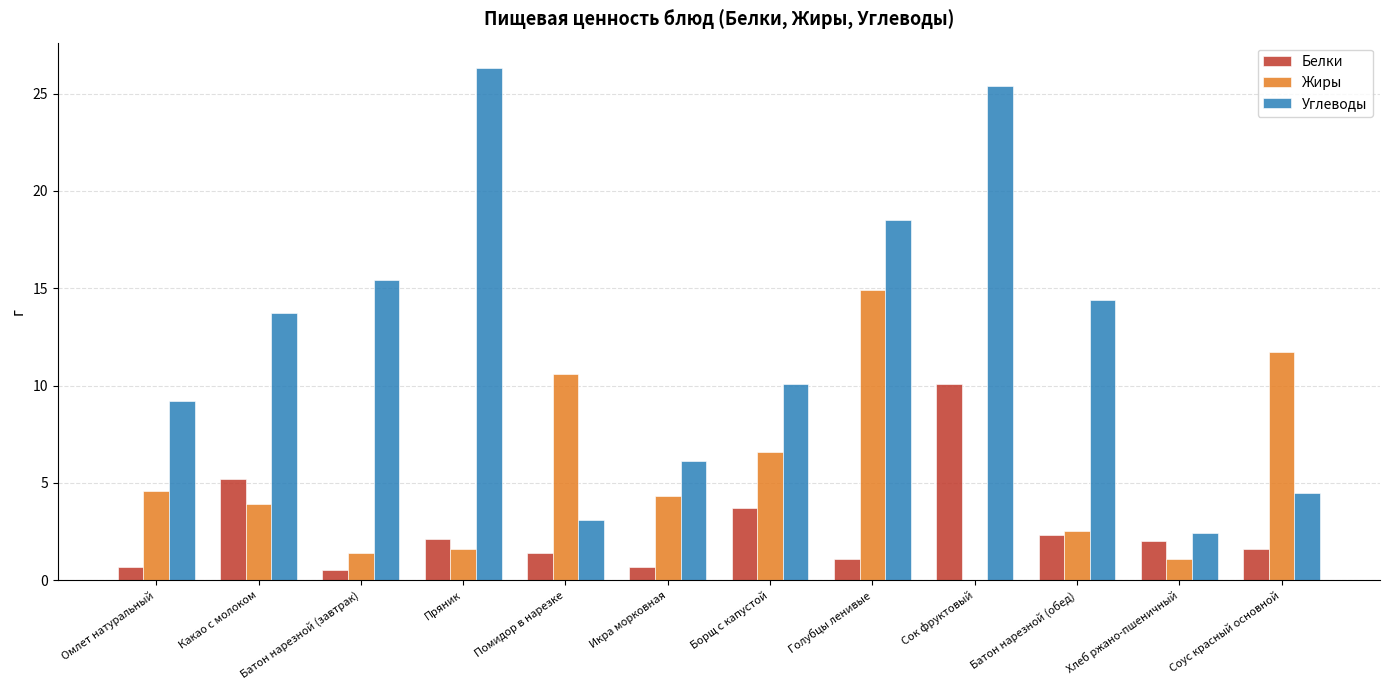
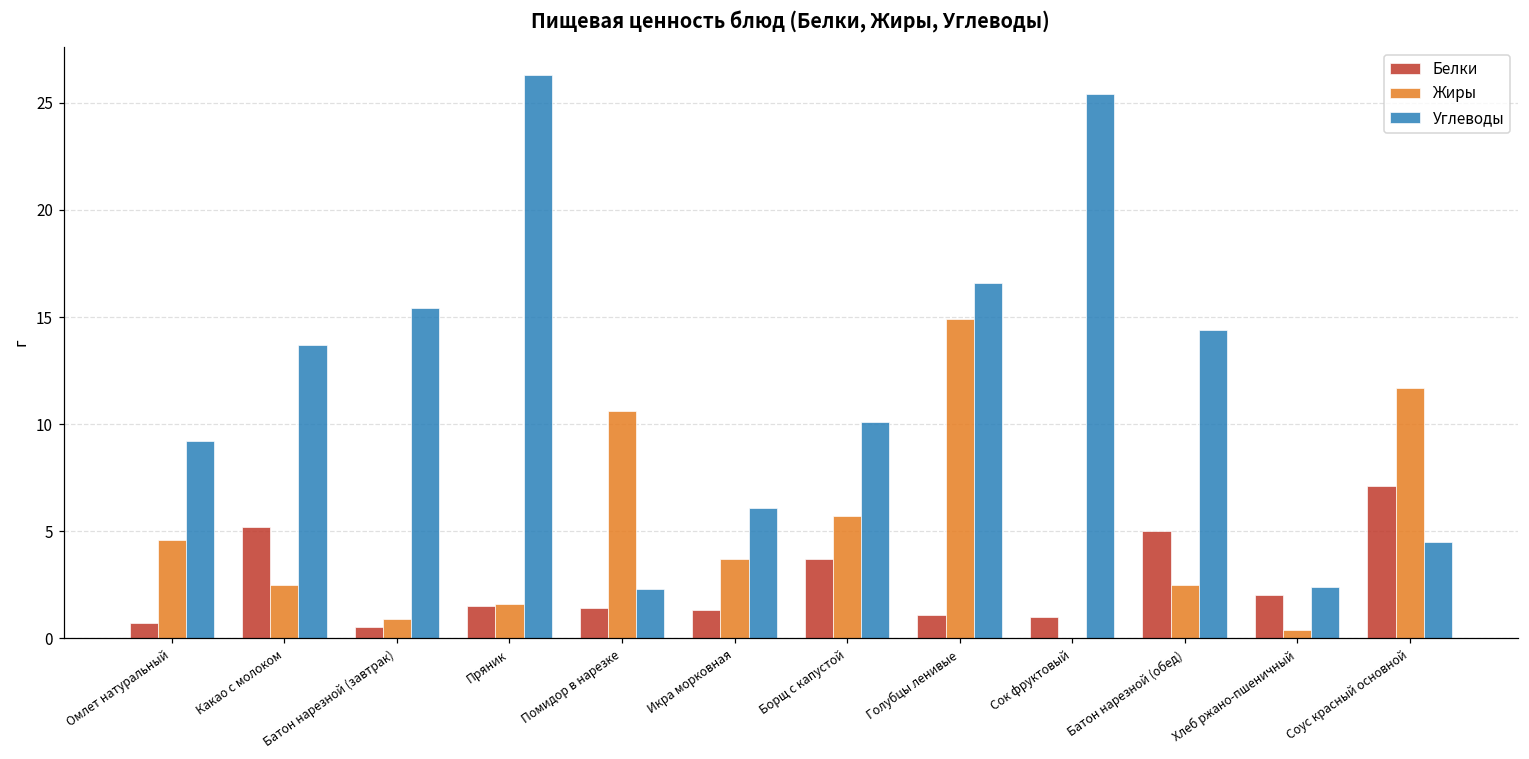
  {
    "Белки": {
      "Омлет натуральный": 0.7,
      "Какао с молоком": 5.2,
      "Батон нарезной (завтрак)": 0.5,
-     "Пряник": 2.1,
+     "Пряник": 1.5,
      "Помидор в нарезке": 1.4,
-     "Икра морковная": 0.7,
+     "Икра морковная": 1.3,
      "Борщ с капустой": 3.7,
      "Голубцы ленивые": 1.1,
-     "Сок фруктовый": 10.1,
-     "Батон нарезной (обед)": 2.3,
+     "Сок фруктовый": 1.0,
+     "Батон нарезной (обед)": 5.0,
      "Хлеб ржано-пшеничный": 2.0,
-     "Соус красный основной": 1.6
+     "Соус красный основной": 7.1
    },
    "Жиры": {
      "Омлет натуральный": 4.6,
-     "Какао с молоком": 3.9,
-     "Батон нарезной (завтрак)": 1.4,
+     "Какао с молоком": 2.5,
+     "Батон нарезной (завтрак)": 0.9,
      "Пряник": 1.6,
      "Помидор в нарезке": 10.6,
-     "Икра морковная": 4.3,
-     "Борщ с капустой": 6.6,
+     "Икра морковная": 3.7,
+     "Борщ с капустой": 5.7,
      "Голубцы ленивые": 14.9,
      "Сок фруктовый": 0.0,
      "Батон нарезной (обед)": 2.5,
-     "Хлеб ржано-пшеничный": 1.1,
+     "Хлеб ржано-пшеничный": 0.4,
      "Соус красный основной": 11.7
    },
    "Углеводы": {
      "Омлет натуральный": 9.2,
      "Какао с молоком": 13.7,
      "Батон нарезной (завтрак)": 15.4,
      "Пряник": 26.3,
-     "Помидор в нарезке": 3.1,
+     "Помидор в нарезке": 2.3,
      "Икра морковная": 6.1,
      "Борщ с капустой": 10.1,
-     "Голубцы ленивые": 18.5,
+     "Голубцы ленивые": 16.6,
      "Сок фруктовый": 25.4,
      "Батон нарезной (обед)": 14.4,
      "Хлеб ржано-пшеничный": 2.4,
      "Соус красный основной": 4.5
    }
  }
